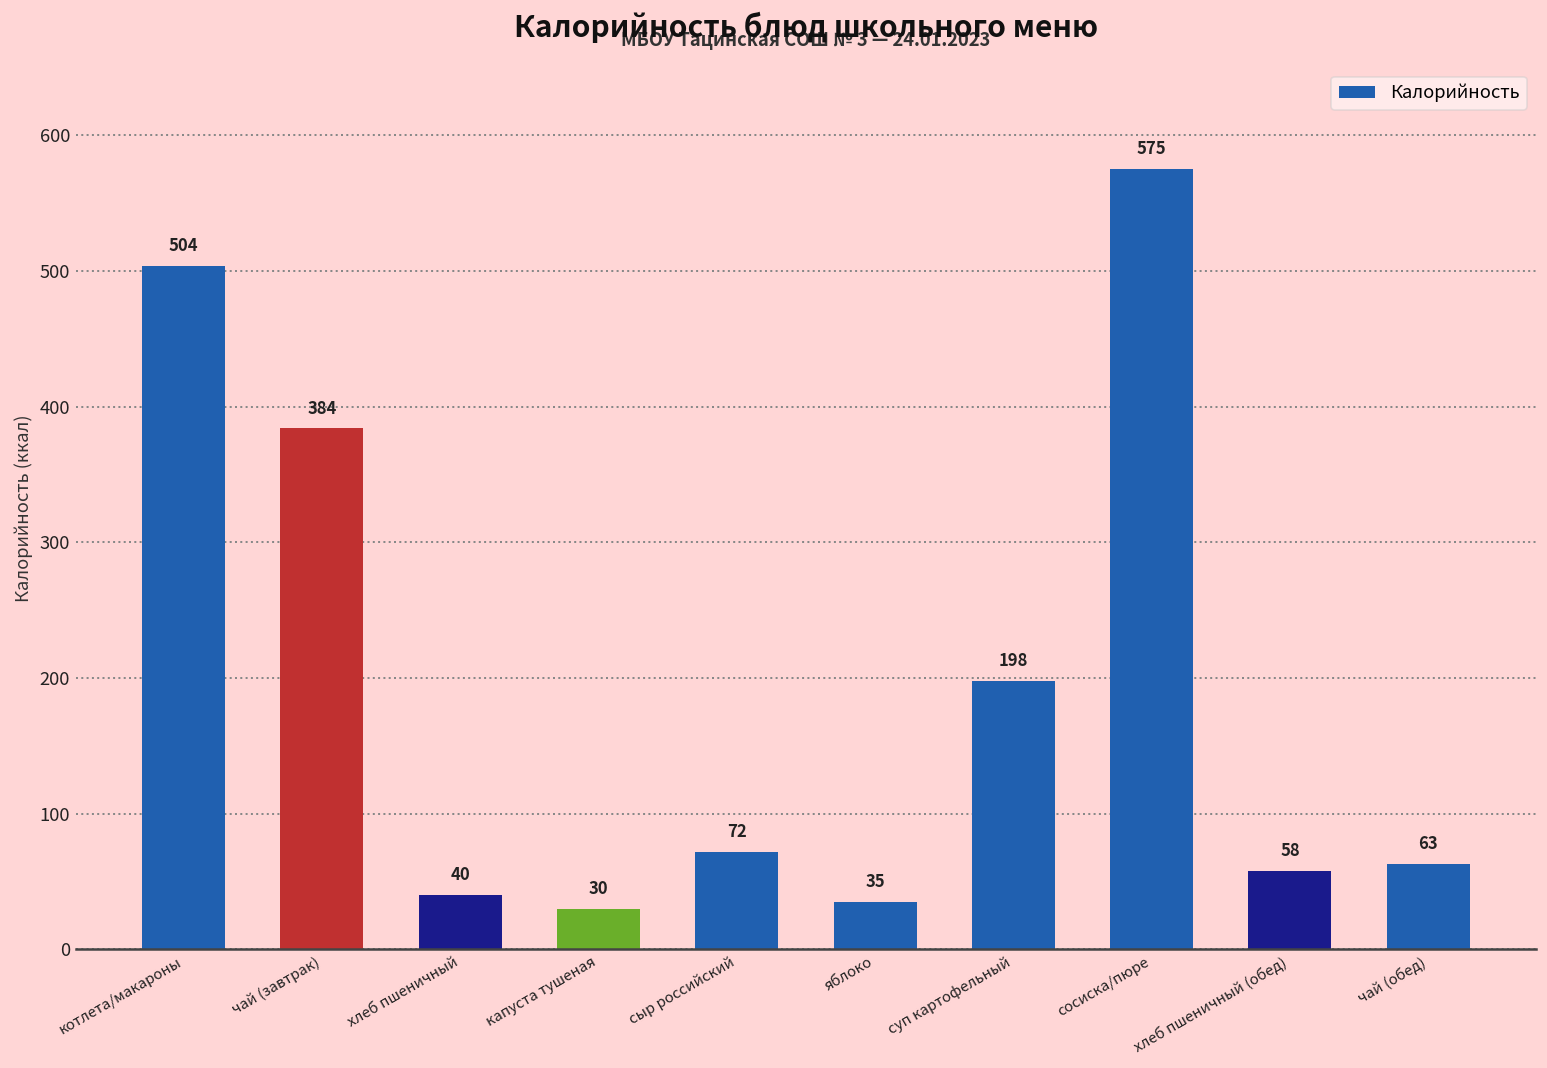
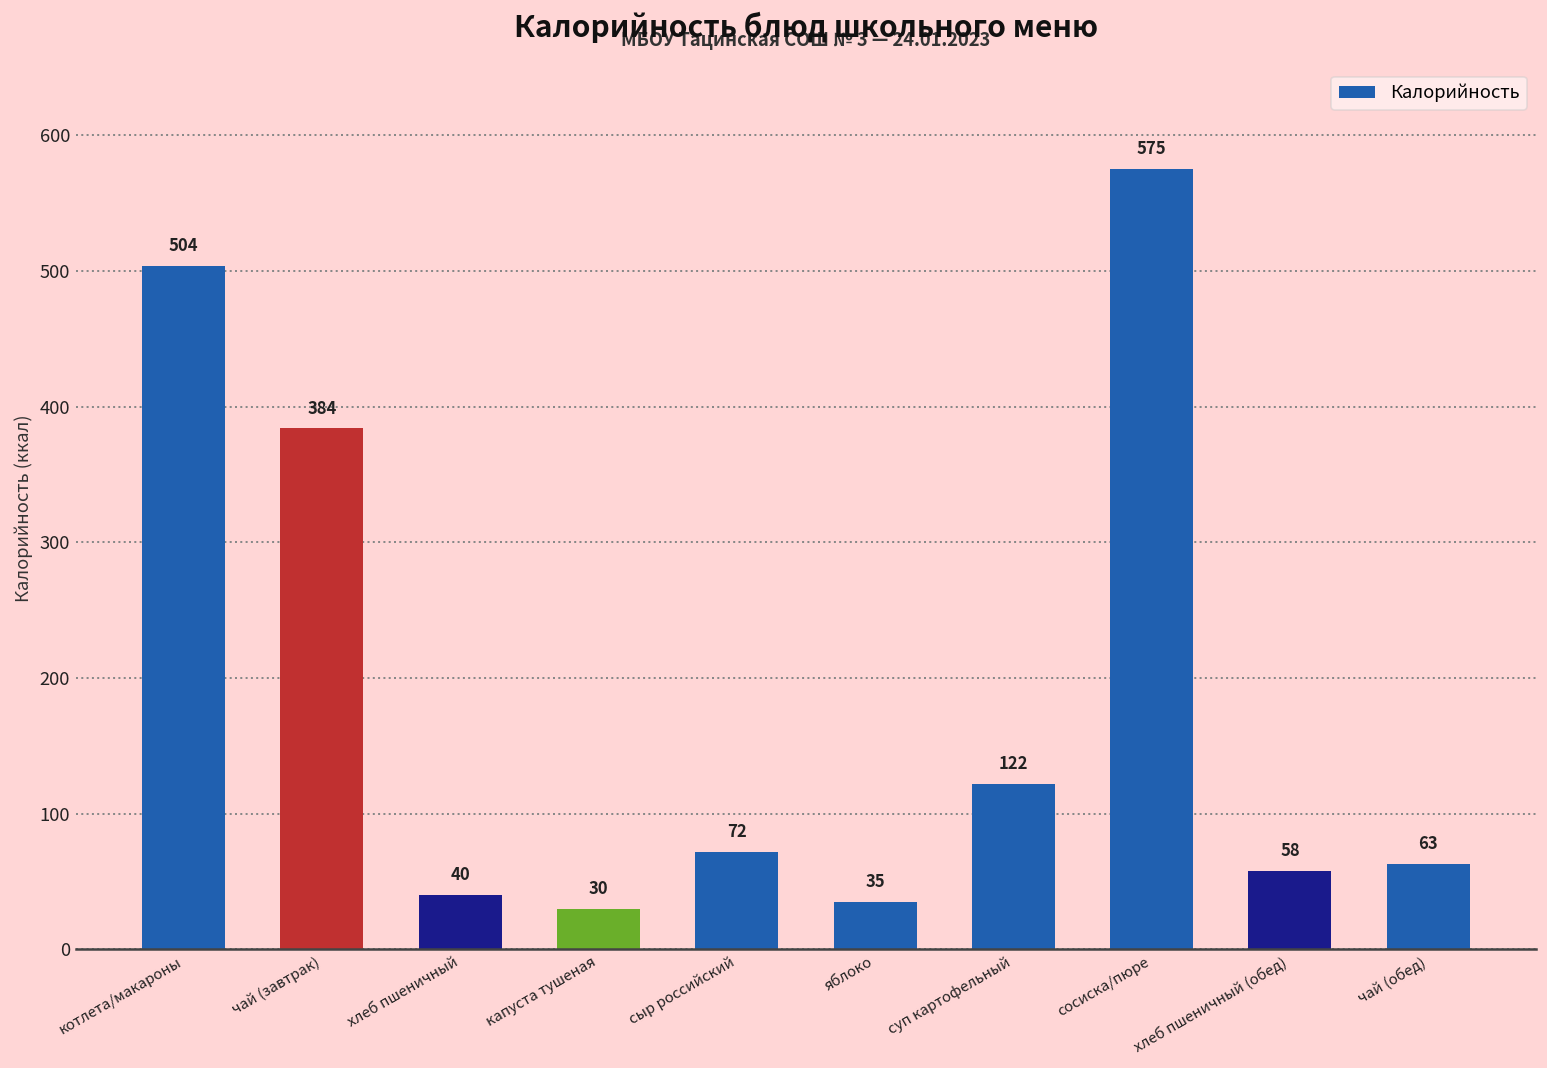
  {
    "котлета/макароны": 504,
    "чай (завтрак)": 384,
    "хлеб пшеничный": 40,
    "капуста тушеная": 30,
    "сыр российский": 72,
    "яблоко": 35,
-   "суп картофельный": 198,
+   "суп картофельный": 122,
    "сосиска/пюре": 575,
    "хлеб пшеничный (обед)": 58,
    "чай (обед)": 63
  }
